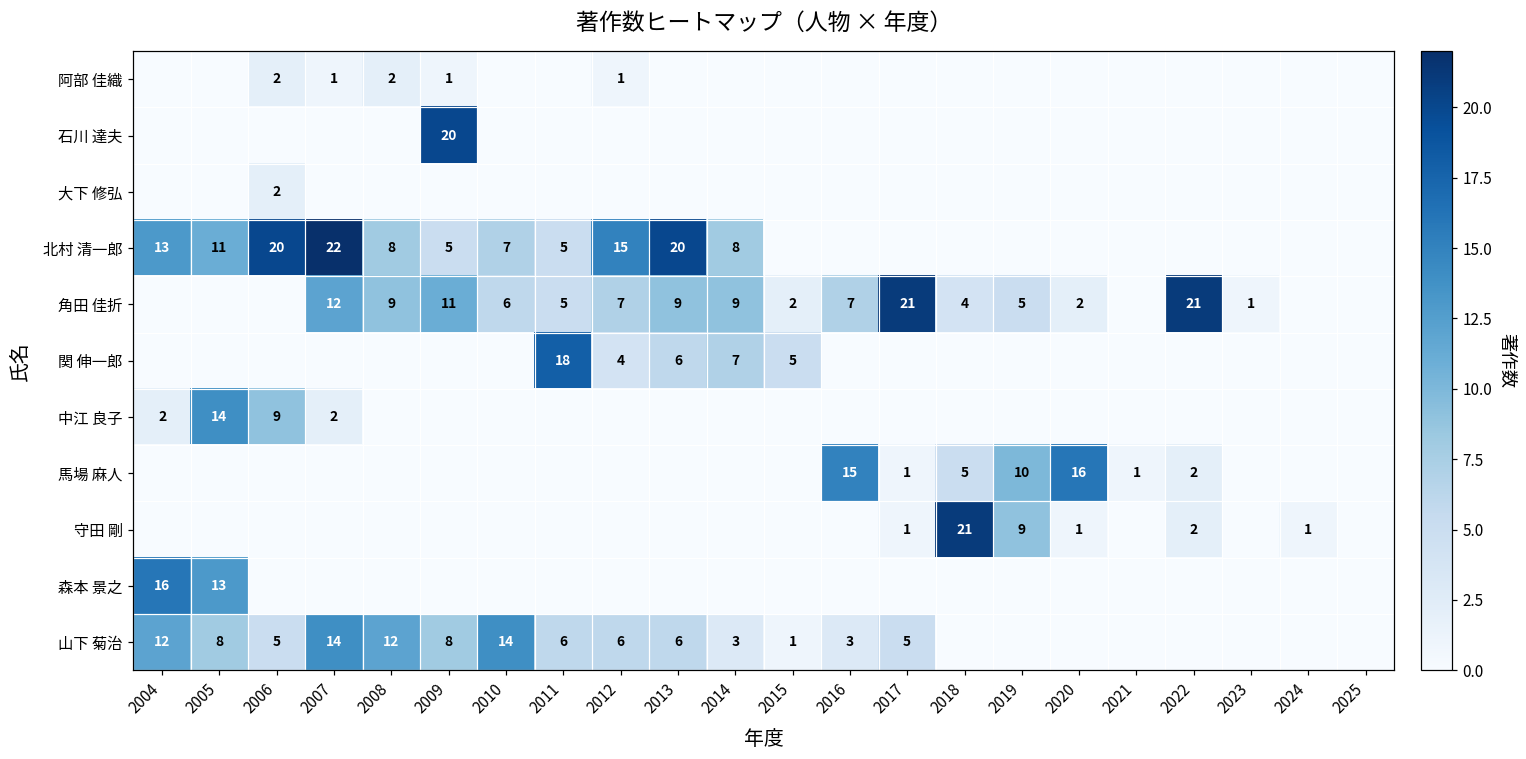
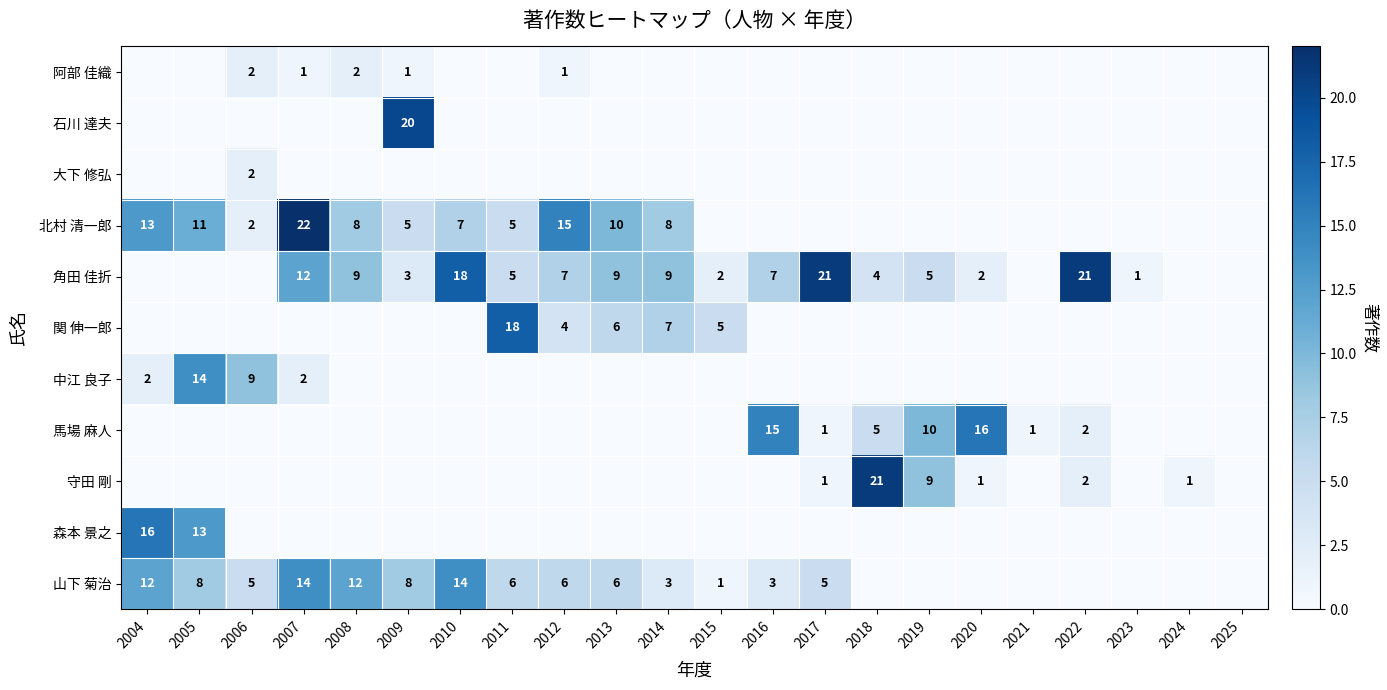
  {
    "阿部 佳織": {
      "2006": 2,
      "2007": 1,
      "2008": 2,
      "2009": 1,
      "2012": 1
    },
    "石川 達夫": {
      "2009": 20
    },
    "大下 修弘": {
      "2006": 2
    },
    "北村 清一郎": {
      "2004": 13,
      "2005": 11,
-     "2006": 20,
+     "2006": 2,
      "2007": 22,
      "2008": 8,
      "2009": 5,
      "2010": 7,
      "2011": 5,
      "2012": 15,
-     "2013": 20,
+     "2013": 10,
      "2014": 8
    },
    "角田 佳折": {
      "2007": 12,
      "2008": 9,
-     "2009": 11,
-     "2010": 6,
+     "2009": 3,
+     "2010": 18,
      "2011": 5,
      "2012": 7,
      "2013": 9,
      "2014": 9,
      "2015": 2,
      "2016": 7,
      "2017": 21,
      "2018": 4,
      "2019": 5,
      "2020": 2,
      "2022": 21,
      "2023": 1
    },
    "関 伸一郎": {
      "2011": 18,
      "2012": 4,
      "2013": 6,
      "2014": 7,
      "2015": 5
    },
    "中江 良子": {
      "2004": 2,
      "2005": 14,
      "2006": 9,
      "2007": 2
    },
    "馬場 麻人": {
      "2016": 15,
      "2017": 1,
      "2018": 5,
      "2019": 10,
      "2020": 16,
      "2021": 1,
      "2022": 2
    },
    "守田 剛": {
      "2017": 1,
      "2018": 21,
      "2019": 9,
      "2020": 1,
      "2022": 2,
      "2024": 1
    },
    "森本 景之": {
      "2004": 16,
      "2005": 13
    },
    "山下 菊治": {
      "2004": 12,
      "2005": 8,
      "2006": 5,
      "2007": 14,
      "2008": 12,
      "2009": 8,
      "2010": 14,
      "2011": 6,
      "2012": 6,
      "2013": 6,
      "2014": 3,
      "2015": 1,
      "2016": 3,
      "2017": 5
    }
  }
